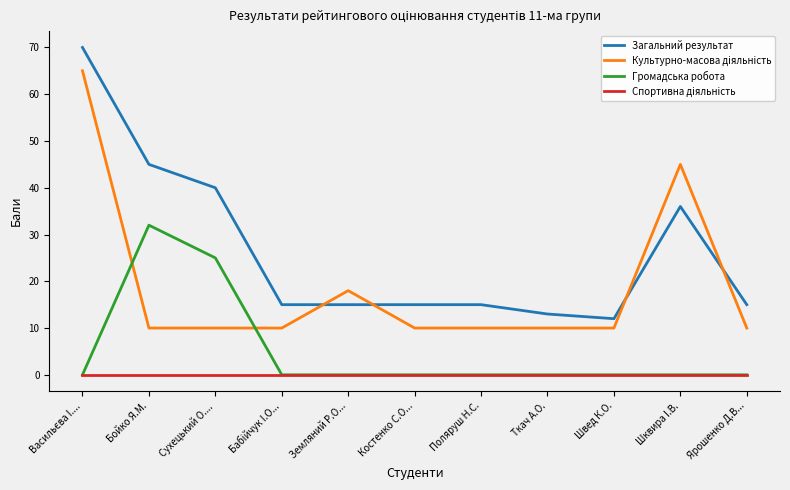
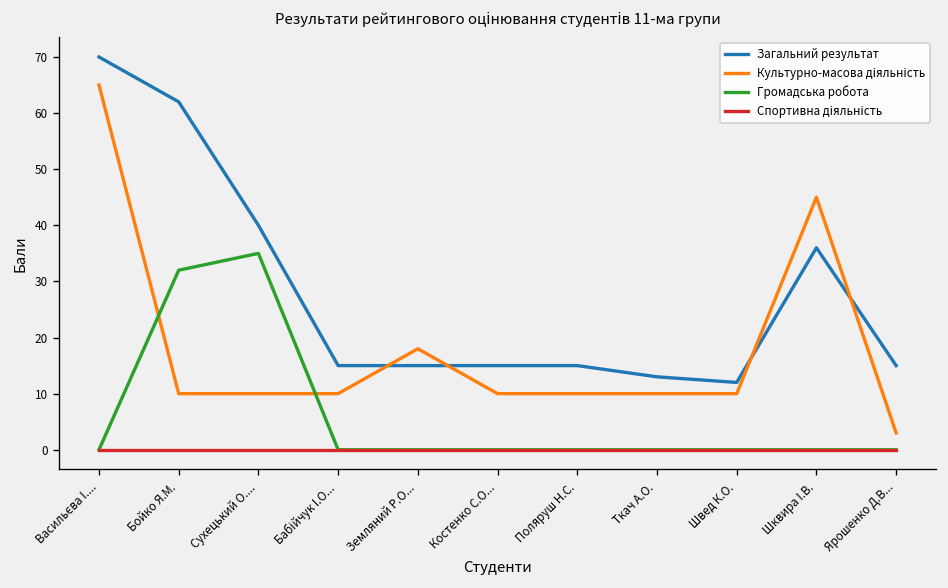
  {
    "Загальний результат": {
      "Васильєва І....": 70,
-     "Бойко Я.М.": 45,
+     "Бойко Я.М.": 62,
      "Сухецький О....": 40,
      "Бабійчук І.О...": 15,
      "Земляний Р.О...": 15,
      "Костенко С.О...": 15,
      "Поляруш Н.С.": 15,
      "Ткач А.О.": 13,
      "Швед К.О.": 12,
      "Шквира І.В.": 36,
      "Ярошенко Д.В...": 15
    },
    "Культурно-масова діяльність": {
      "Васильєва І....": 65,
      "Бойко Я.М.": 10,
      "Сухецький О....": 10,
      "Бабійчук І.О...": 10,
      "Земляний Р.О...": 18,
      "Костенко С.О...": 10,
      "Поляруш Н.С.": 10,
      "Ткач А.О.": 10,
      "Швед К.О.": 10,
      "Шквира І.В.": 45,
-     "Ярошенко Д.В...": 10
+     "Ярошенко Д.В...": 3
    },
    "Громадська робота": {
      "Бойко Я.М.": 32,
-     "Сухецький О....": 25
+     "Сухецький О....": 35
    },
    "Спортивна діяльність": {
      "Бойко Я.М.": 0,
      "Сухецький О....": 0
    }
  }
